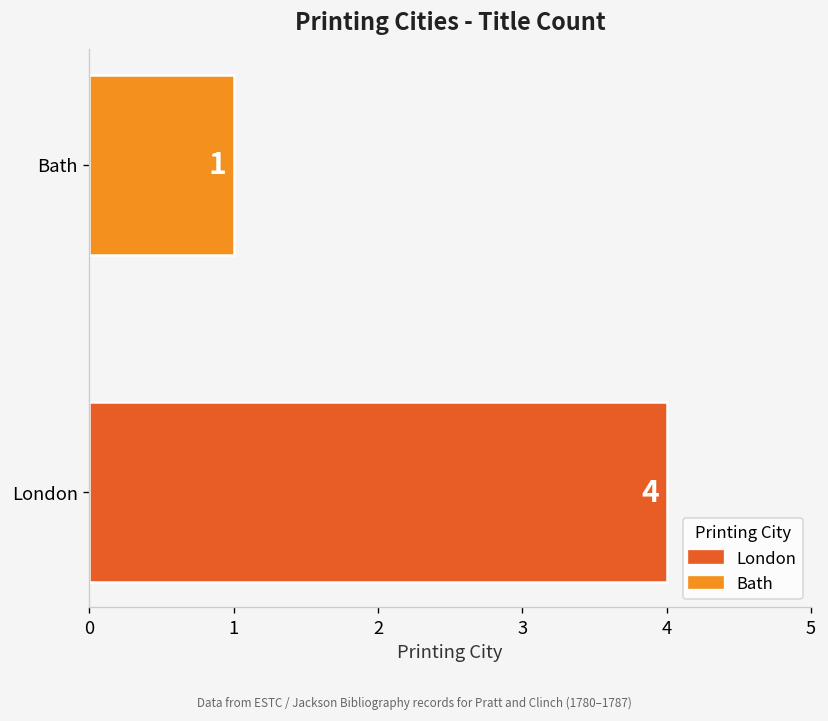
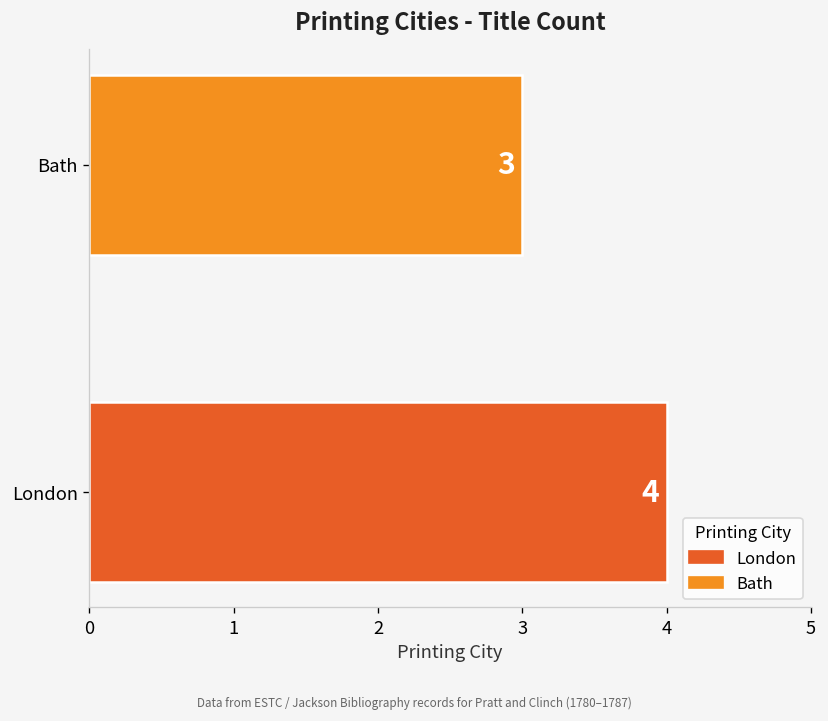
  {
-   "Bath": 1,
+   "Bath": 3,
    "London": 4
  }
